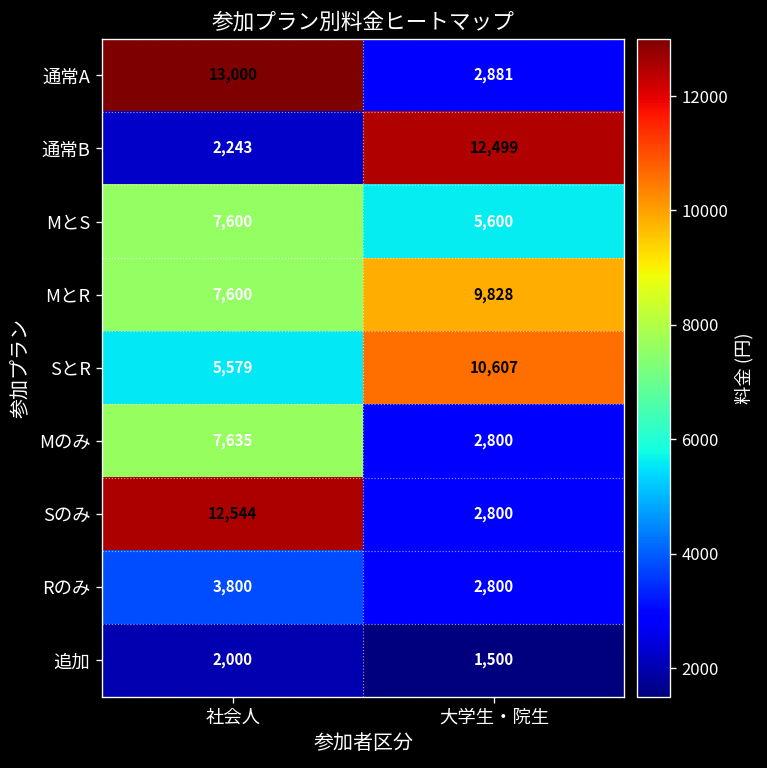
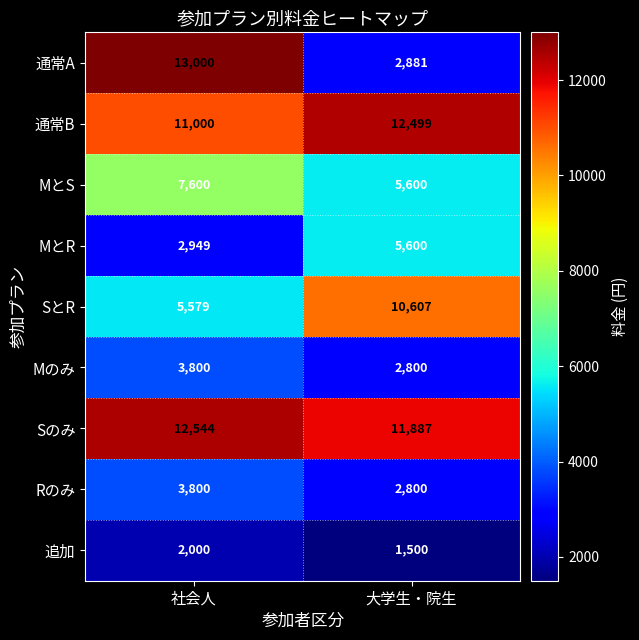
  {
    "通常A": {
      "社会人": "13,000",
      "大学生・院生": "2,881"
    },
    "通常B": {
-     "社会人": "2,243",
+     "社会人": "11,000",
      "大学生・院生": "12,499"
    },
    "MとS": {
      "社会人": "7,600",
      "大学生・院生": "5,600"
    },
    "MとR": {
-     "社会人": "7,600",
-     "大学生・院生": "9,828"
+     "社会人": "2,949",
+     "大学生・院生": "5,600"
    },
    "SとR": {
      "社会人": "5,579",
      "大学生・院生": "10,607"
    },
    "Mのみ": {
-     "社会人": "7,635",
+     "社会人": "3,800",
      "大学生・院生": "2,800"
    },
    "Sのみ": {
      "社会人": "12,544",
-     "大学生・院生": "2,800"
+     "大学生・院生": "11,887"
    },
    "Rのみ": {
      "社会人": "3,800",
      "大学生・院生": "2,800"
    },
    "追加": {
      "社会人": "2,000",
      "大学生・院生": "1,500"
    }
  }
